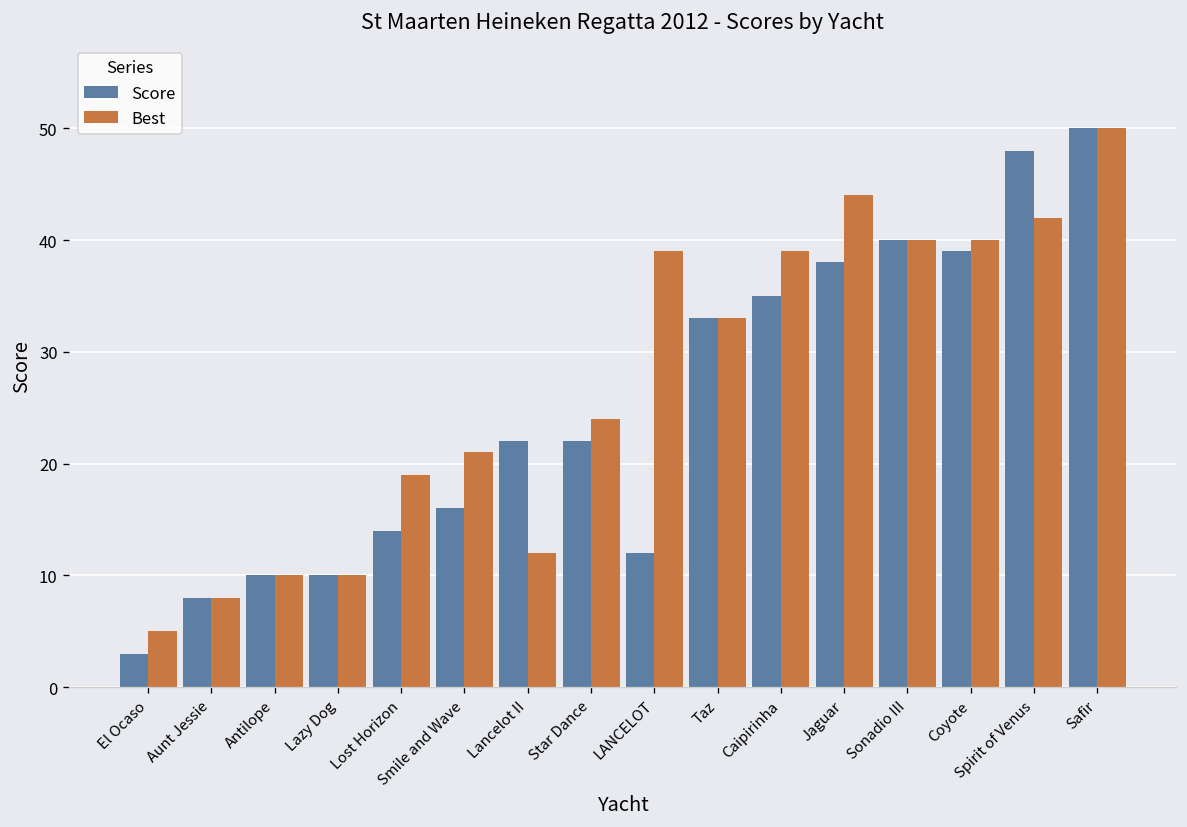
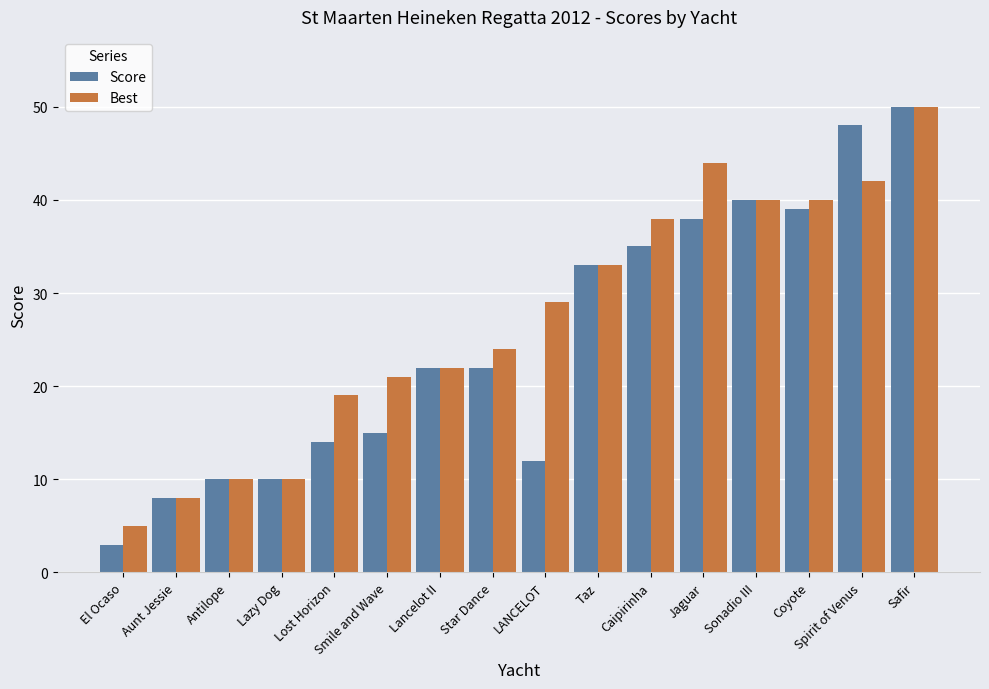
  {
    "Score": {
      "El Ocaso": 3,
      "Aunt Jessie": 8,
      "Antilope": 10,
      "Lazy Dog": 10,
      "Lost Horizon": 14,
-     "Smile and Wave": 16,
+     "Smile and Wave": 15,
      "Lancelot II": 22,
      "Star Dance": 22,
      "LANCELOT": 12,
      "Taz": 33,
      "Caipirinha": 35,
      "Jaguar": 38,
      "Sonadio III": 40,
      "Coyote": 39,
      "Spirit of Venus": 48,
      "Safir": 50
    },
    "Best": {
      "El Ocaso": 5,
      "Aunt Jessie": 8,
      "Antilope": 10,
      "Lazy Dog": 10,
      "Lost Horizon": 19,
      "Smile and Wave": 21,
-     "Lancelot II": 12,
+     "Lancelot II": 22,
      "Star Dance": 24,
-     "LANCELOT": 39,
+     "LANCELOT": 29,
      "Taz": 33,
-     "Caipirinha": 39,
+     "Caipirinha": 38,
      "Jaguar": 44,
      "Sonadio III": 40,
      "Coyote": 40,
      "Spirit of Venus": 42,
      "Safir": 50
    }
  }
